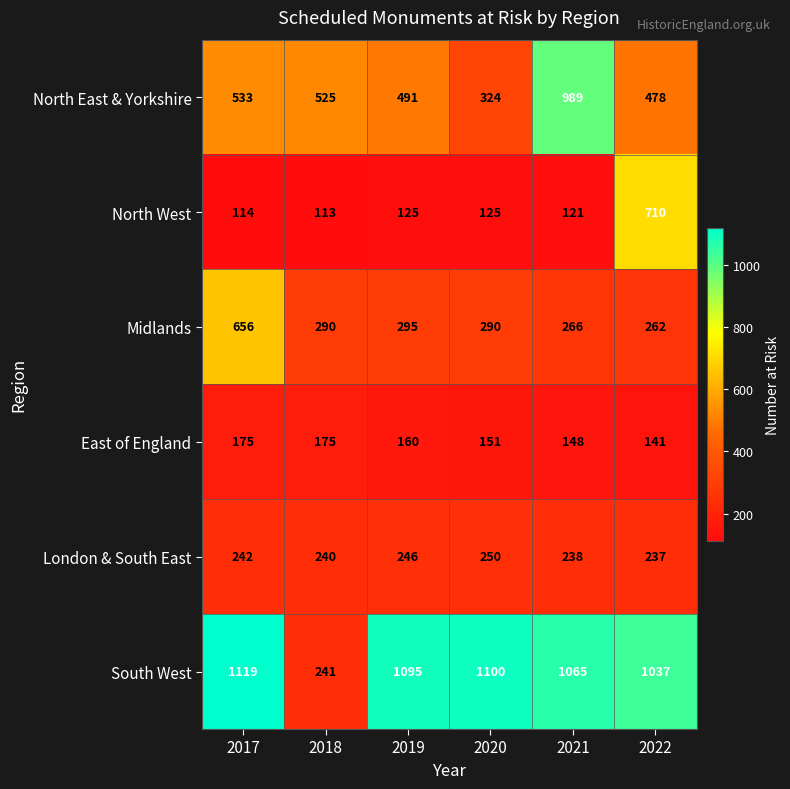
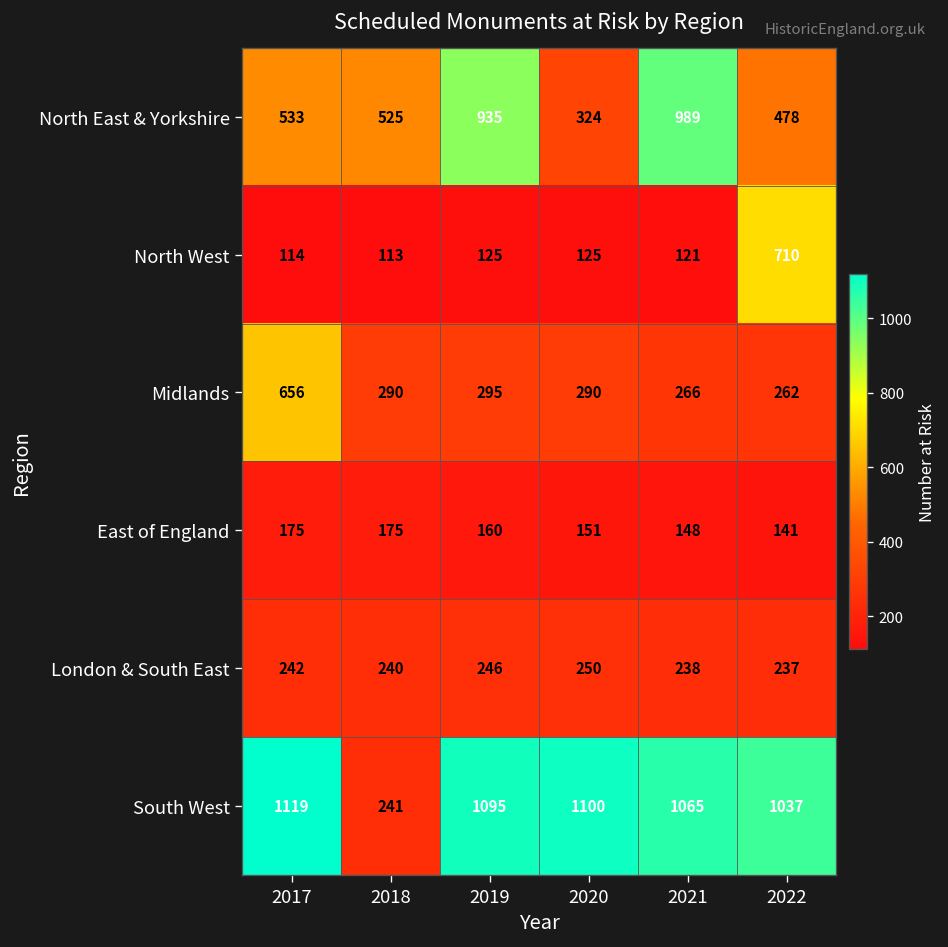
  {
    "North East & Yorkshire": {
      "2017": 533,
      "2018": 525,
-     "2019": 491,
+     "2019": 935,
      "2020": 324,
      "2021": 989,
      "2022": 478
    },
    "North West": {
      "2017": 114,
      "2018": 113,
      "2019": 125,
      "2020": 125,
      "2021": 121,
      "2022": 710
    },
    "Midlands": {
      "2017": 656,
      "2018": 290,
      "2019": 295,
      "2020": 290,
      "2021": 266,
      "2022": 262
    },
    "East of England": {
      "2017": 175,
      "2018": 175,
      "2019": 160,
      "2020": 151,
      "2021": 148,
      "2022": 141
    },
    "London & South East": {
      "2017": 242,
      "2018": 240,
      "2019": 246,
      "2020": 250,
      "2021": 238,
      "2022": 237
    },
    "South West": {
      "2017": 1119,
      "2018": 241,
      "2019": 1095,
      "2020": 1100,
      "2021": 1065,
      "2022": 1037
    }
  }
